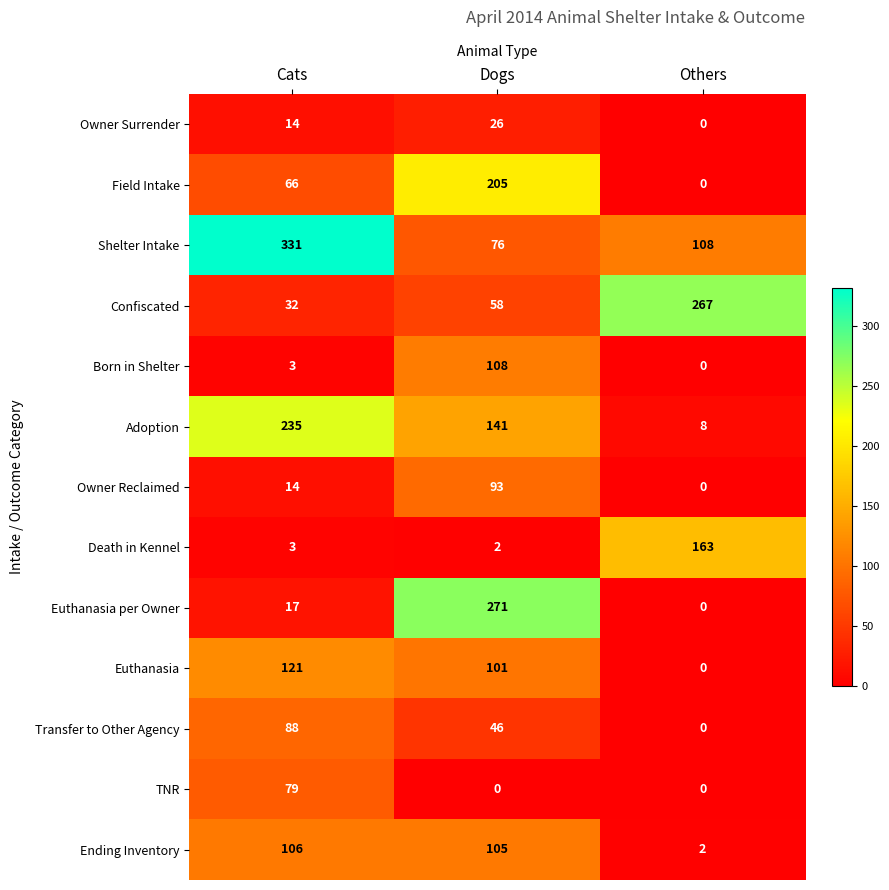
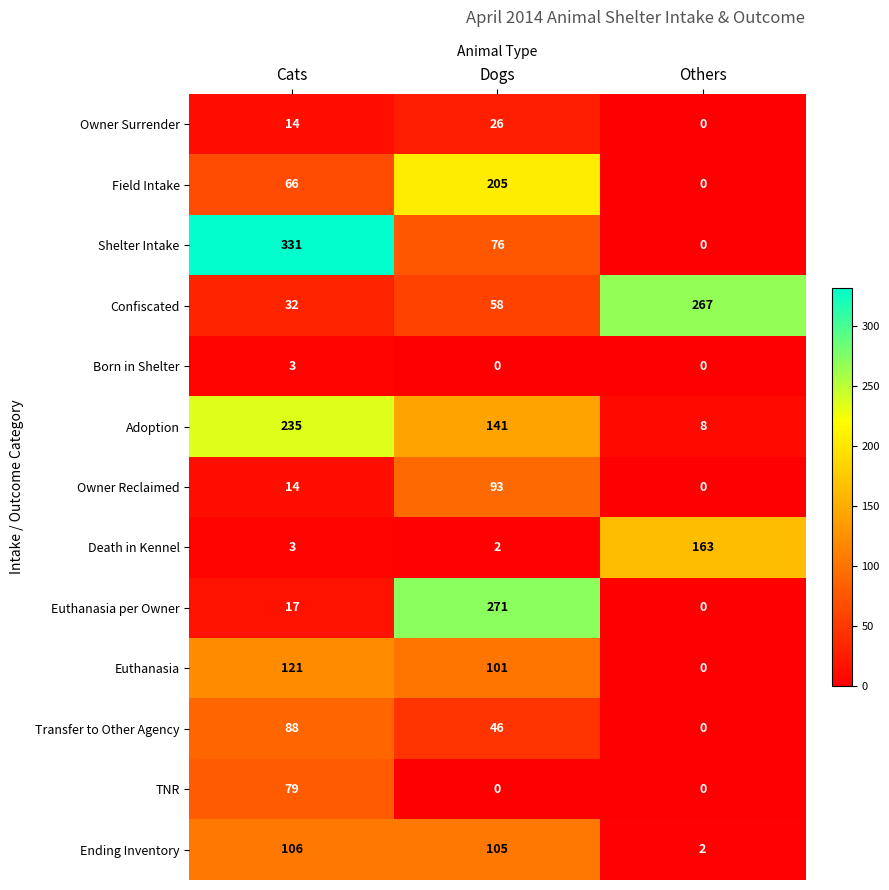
  {
    "Owner Surrender": {
      "Cats": 14,
      "Dogs": 26,
      "Others": 0
    },
    "Field Intake": {
      "Cats": 66,
      "Dogs": 205,
      "Others": 0
    },
    "Shelter Intake": {
      "Cats": 331,
      "Dogs": 76,
-     "Others": 108
+     "Others": 0
    },
    "Confiscated": {
      "Cats": 32,
      "Dogs": 58,
      "Others": 267
    },
    "Born in Shelter": {
      "Cats": 3,
-     "Dogs": 108,
+     "Dogs": 0,
      "Others": 0
    },
    "Adoption": {
      "Cats": 235,
      "Dogs": 141,
      "Others": 8
    },
    "Owner Reclaimed": {
      "Cats": 14,
      "Dogs": 93,
      "Others": 0
    },
    "Death in Kennel": {
      "Cats": 3,
      "Dogs": 2,
      "Others": 163
    },
    "Euthanasia per Owner": {
      "Cats": 17,
      "Dogs": 271,
      "Others": 0
    },
    "Euthanasia": {
      "Cats": 121,
      "Dogs": 101,
      "Others": 0
    },
    "Transfer to Other Agency": {
      "Cats": 88,
      "Dogs": 46,
      "Others": 0
    },
    "TNR": {
      "Cats": 79,
      "Dogs": 0,
      "Others": 0
    },
    "Ending Inventory": {
      "Cats": 106,
      "Dogs": 105,
      "Others": 2
    }
  }
